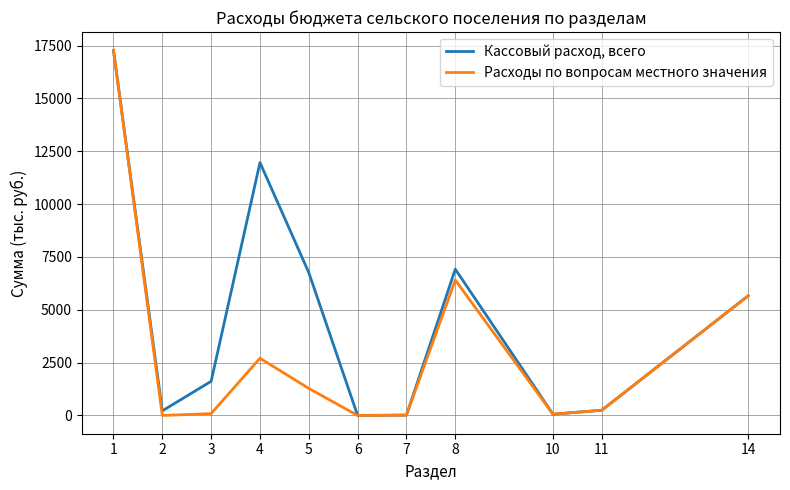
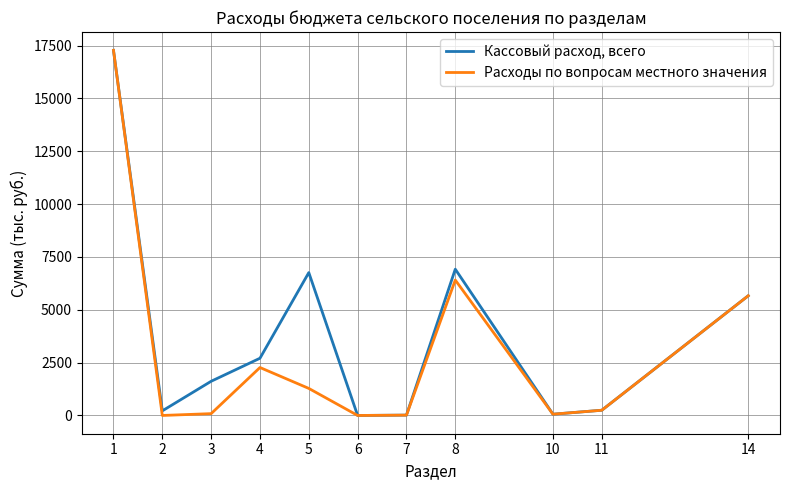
  {
    "Кассовый расход, всего": {
      "2": 200,
      "3": 1600,
-     "4": 12000,
+     "4": 2700,
      "5": 6800,
      "8": 6900
    },
    "Расходы по вопросам местного значения": {
      "2": 0,
      "3": 100,
-     "4": 2700,
+     "4": 2300,
      "5": 1300,
      "8": 6400
    }
  }
